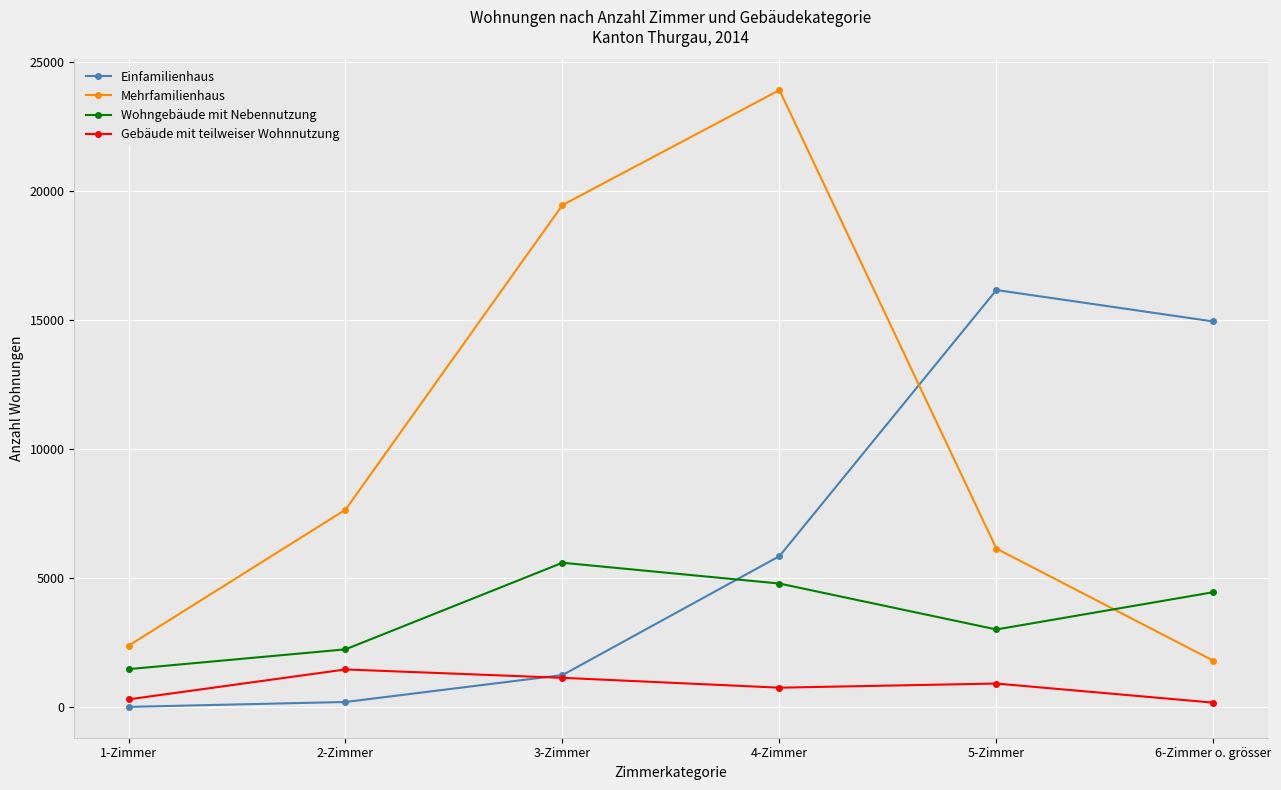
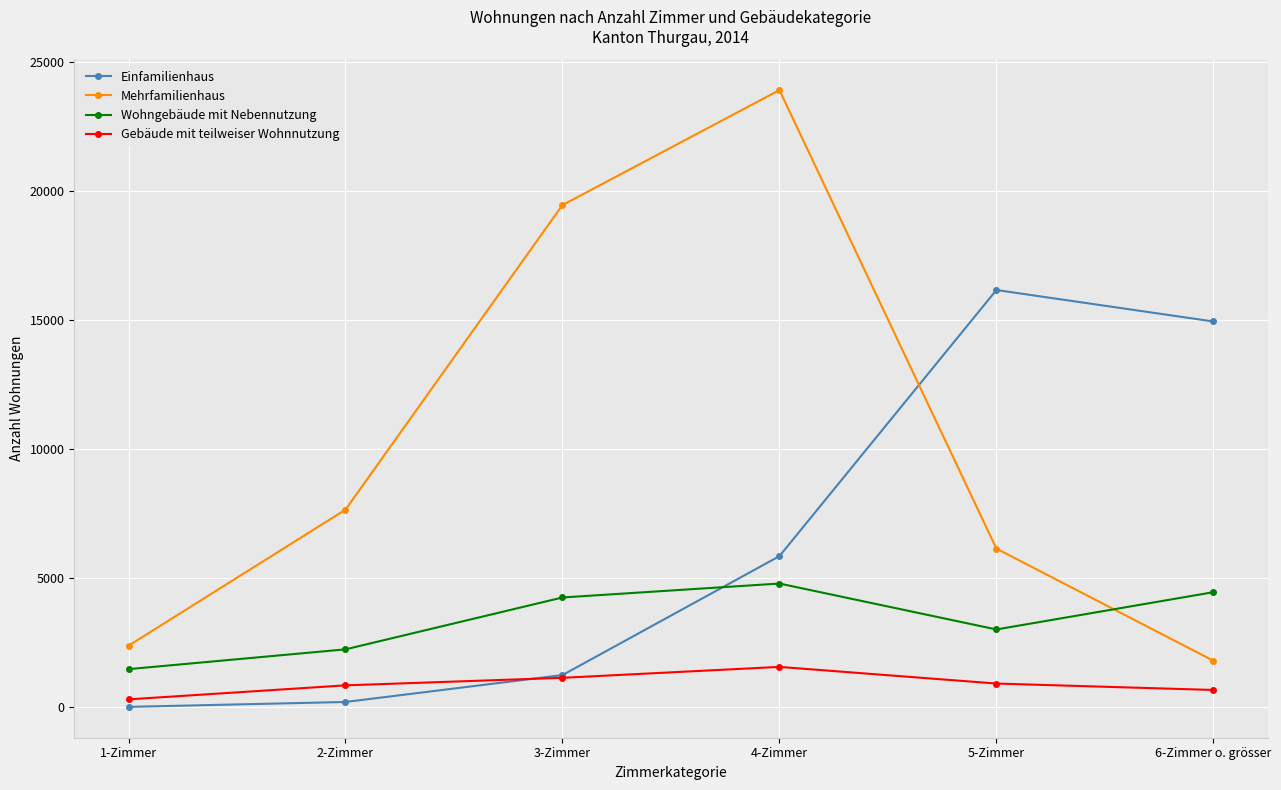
  {
    "Einfamilienhaus": {
      "1-Zimmer": 0,
      "2-Zimmer": 200,
      "3-Zimmer": 1200,
      "4-Zimmer": 5900,
      "5-Zimmer": 16200,
      "6-Zimmer o. grösser": 14900
    },
    "Mehrfamilienhaus": {
      "1-Zimmer": 2400,
      "2-Zimmer": 7700,
      "3-Zimmer": 19500,
      "4-Zimmer": 23900,
      "5-Zimmer": 6100,
      "6-Zimmer o. grösser": 1800
    },
    "Wohngebäude mit Nebennutzung": {
      "1-Zimmer": 1500,
      "2-Zimmer": 2200,
-     "3-Zimmer": 5600,
+     "3-Zimmer": 4300,
      "4-Zimmer": 4800,
      "5-Zimmer": 3000,
      "6-Zimmer o. grösser": 4500
    },
    "Gebäude mit teilweiser Wohnnutzung": {
      "1-Zimmer": 300,
-     "2-Zimmer": 1500,
+     "2-Zimmer": 900,
      "3-Zimmer": 1100,
-     "4-Zimmer": 800,
+     "4-Zimmer": 1600,
      "5-Zimmer": 900,
-     "6-Zimmer o. grösser": 200
+     "6-Zimmer o. grösser": 700
    }
  }
